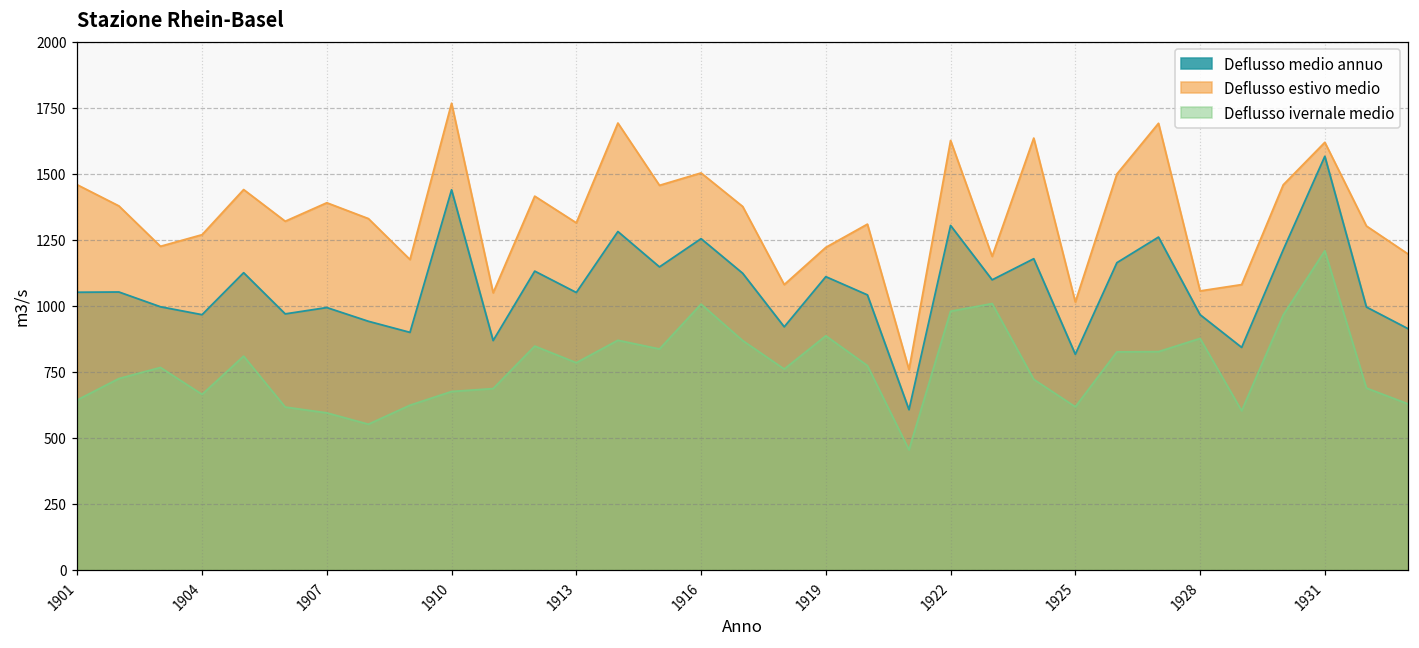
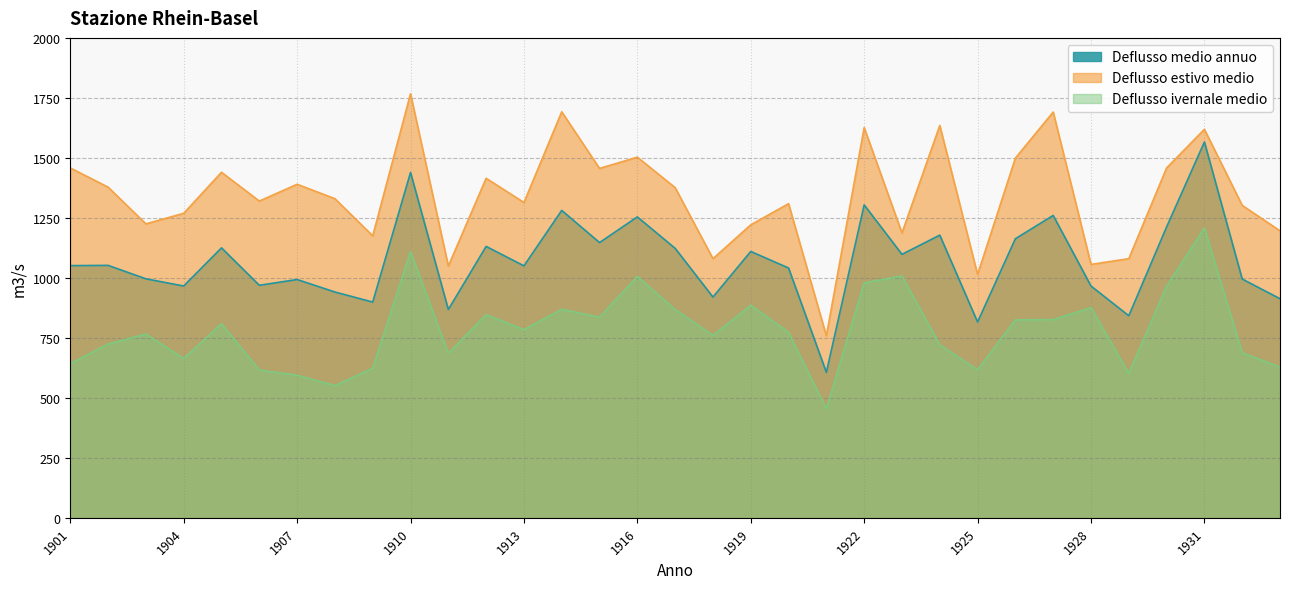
  {
    "Deflusso medio annuo": {
      "1901": 1050,
      "1904": 970,
      "1907": 990,
      "1910": 1440,
      "1913": 1050,
      "1916": 1250,
      "1919": 1110,
      "1922": 1300,
      "1925": 820,
      "1928": 970,
      "1931": 1570
    },
    "Deflusso estivo medio": {
      "1901": 1460,
      "1904": 1270,
      "1907": 1390,
      "1910": 1770,
      "1913": 1310,
      "1916": 1500,
      "1919": 1220,
      "1922": 1630,
      "1925": 1010,
      "1928": 1060,
      "1931": 1620
    },
    "Deflusso ivernale medio": {
      "1901": 640,
      "1904": 660,
      "1907": 590,
-     "1910": 680,
+     "1910": 1110,
      "1913": 780,
      "1916": 1010,
      "1919": 890,
      "1922": 980,
      "1925": 620,
      "1928": 880,
      "1931": 1210
    }
  }
